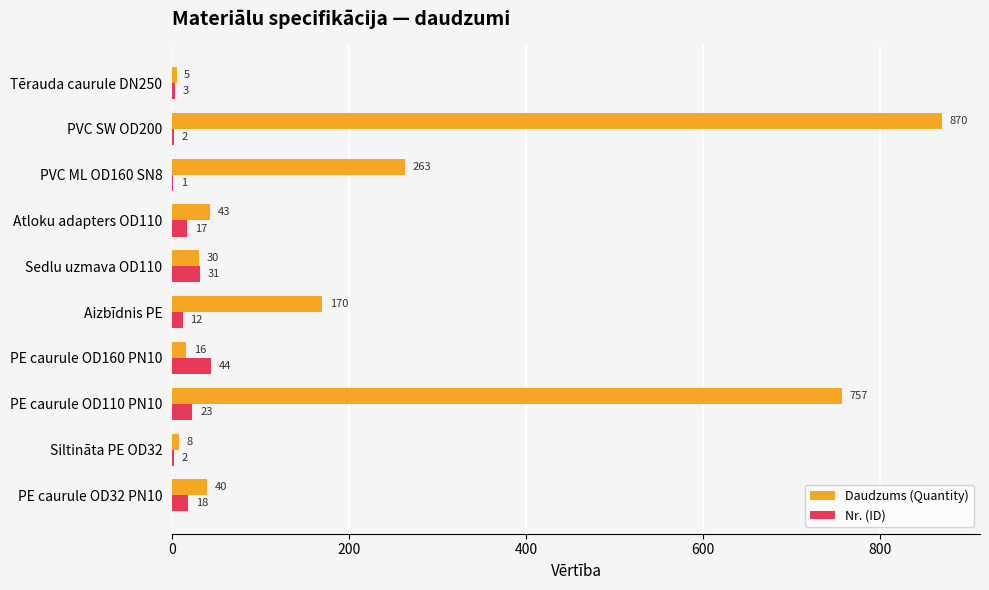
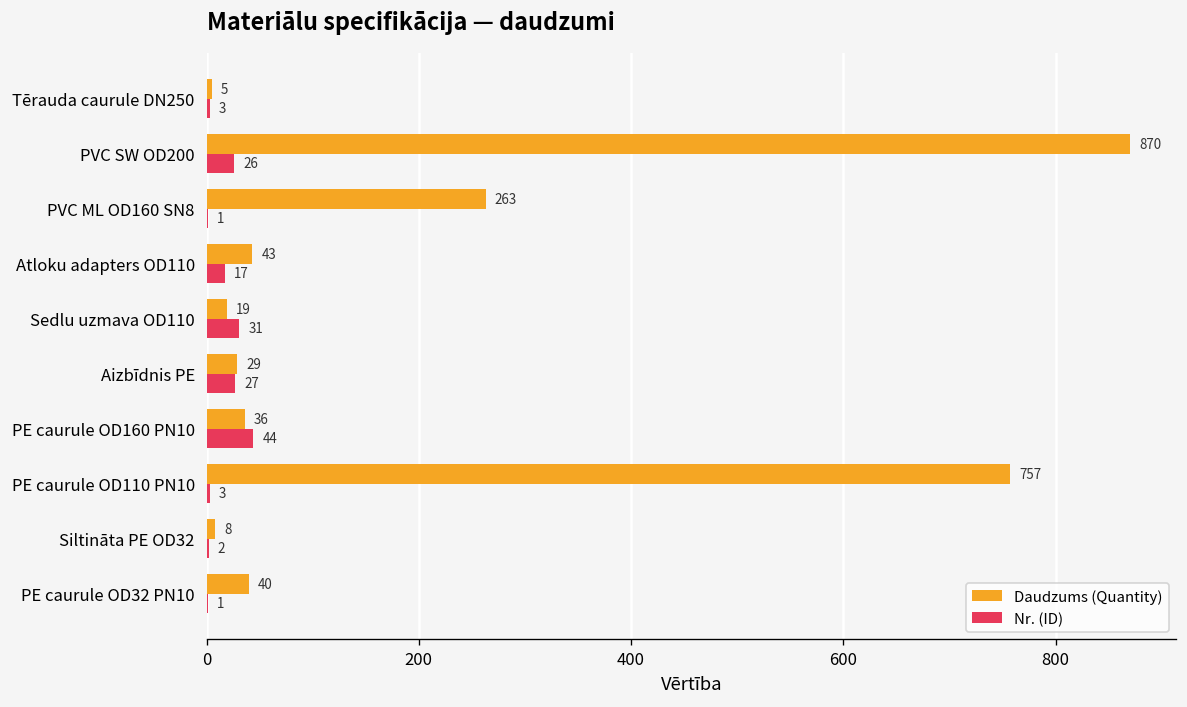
  {
    "Daudzums (Quantity)": {
      "Tērauda caurule DN250": 5,
      "PVC SW OD200": 870,
      "PVC ML OD160 SN8": 263,
      "Atloku adapters OD110": 43,
-     "Sedlu uzmava OD110": 30,
-     "Aizbīdnis PE": 170,
-     "PE caurule OD160 PN10": 16,
+     "Sedlu uzmava OD110": 19,
+     "Aizbīdnis PE": 29,
+     "PE caurule OD160 PN10": 36,
      "PE caurule OD110 PN10": 757,
      "Siltināta PE OD32": 8,
      "PE caurule OD32 PN10": 40
    },
    "Nr. (ID)": {
      "Tērauda caurule DN250": 3,
-     "PVC SW OD200": 2,
+     "PVC SW OD200": 26,
      "PVC ML OD160 SN8": 1,
      "Atloku adapters OD110": 17,
      "Sedlu uzmava OD110": 31,
-     "Aizbīdnis PE": 12,
+     "Aizbīdnis PE": 27,
      "PE caurule OD160 PN10": 44,
-     "PE caurule OD110 PN10": 23,
+     "PE caurule OD110 PN10": 3,
      "Siltināta PE OD32": 2,
-     "PE caurule OD32 PN10": 18
+     "PE caurule OD32 PN10": 1
    }
  }
